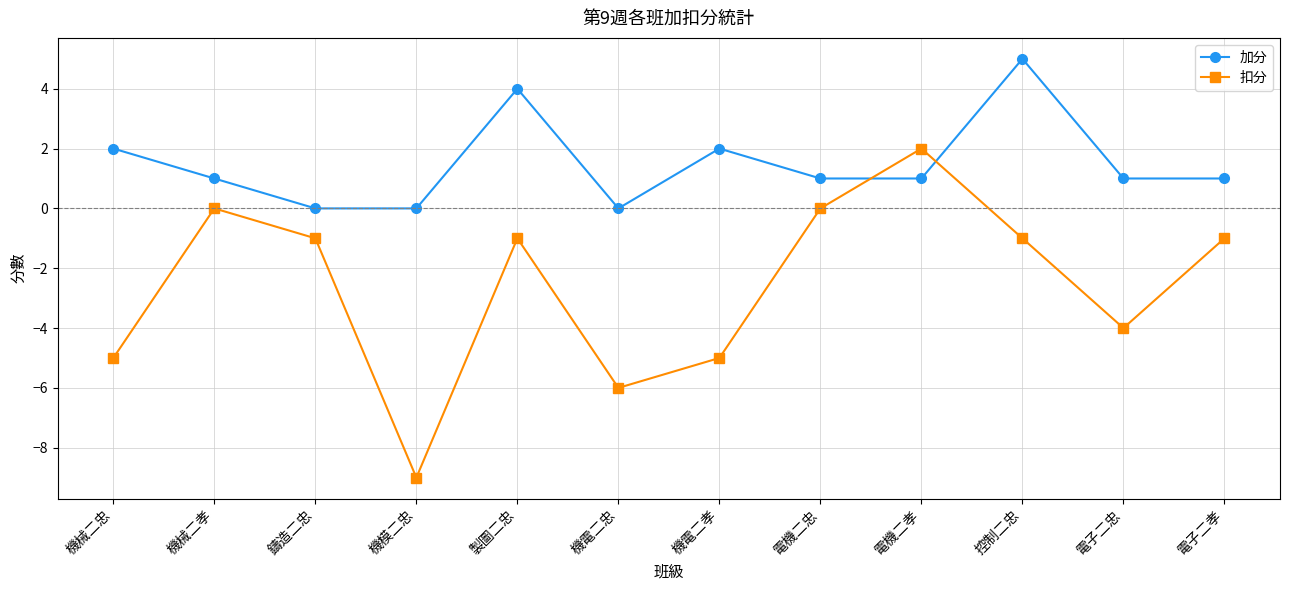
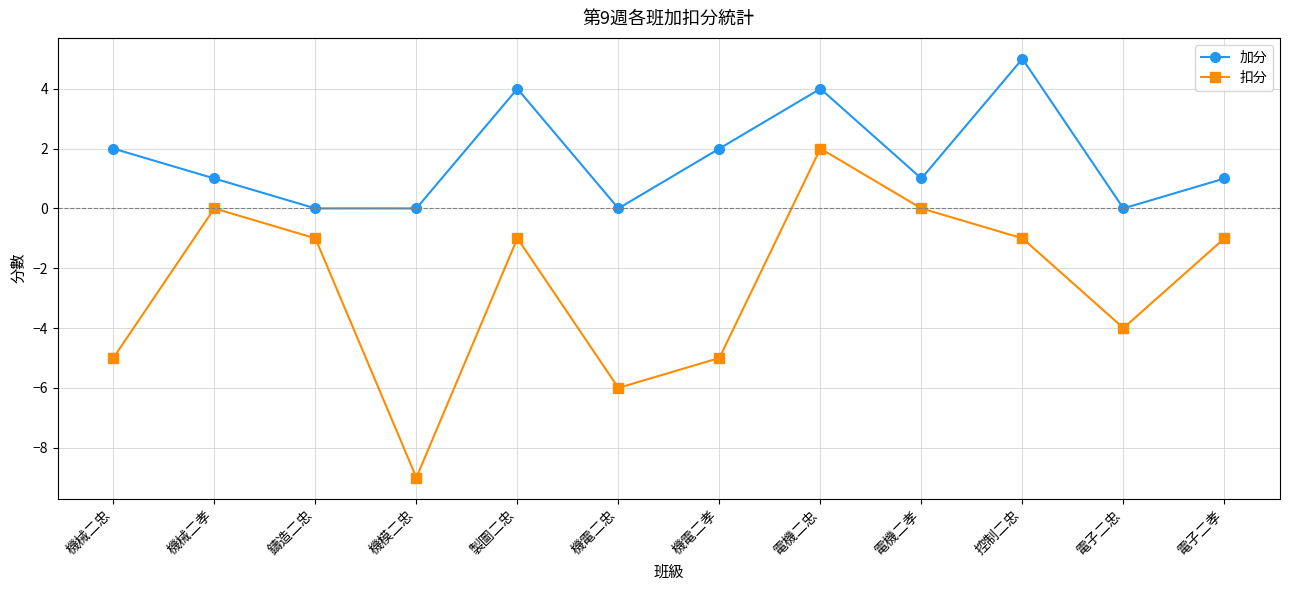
  {
    "加分": {
      "機械二忠": 2,
      "機械二孝": 1,
      "鑄造二忠": 0,
      "機模二忠": 0,
      "製圖二忠": 4,
      "機電二忠": 0,
      "機電二孝": 2,
-     "電機二忠": 1,
+     "電機二忠": 4,
      "電機二孝": 1,
      "控制二忠": 5,
-     "電子二忠": 1,
+     "電子二忠": 0,
      "電子二孝": 1
    },
    "扣分": {
      "機械二忠": -5,
      "機械二孝": 0,
      "鑄造二忠": -1,
      "機模二忠": -9,
      "製圖二忠": -1,
      "機電二忠": -6,
      "機電二孝": -5,
-     "電機二忠": 0,
-     "電機二孝": 2,
+     "電機二忠": 2,
+     "電機二孝": 0,
      "控制二忠": -1,
      "電子二忠": -4,
      "電子二孝": -1
    }
  }
